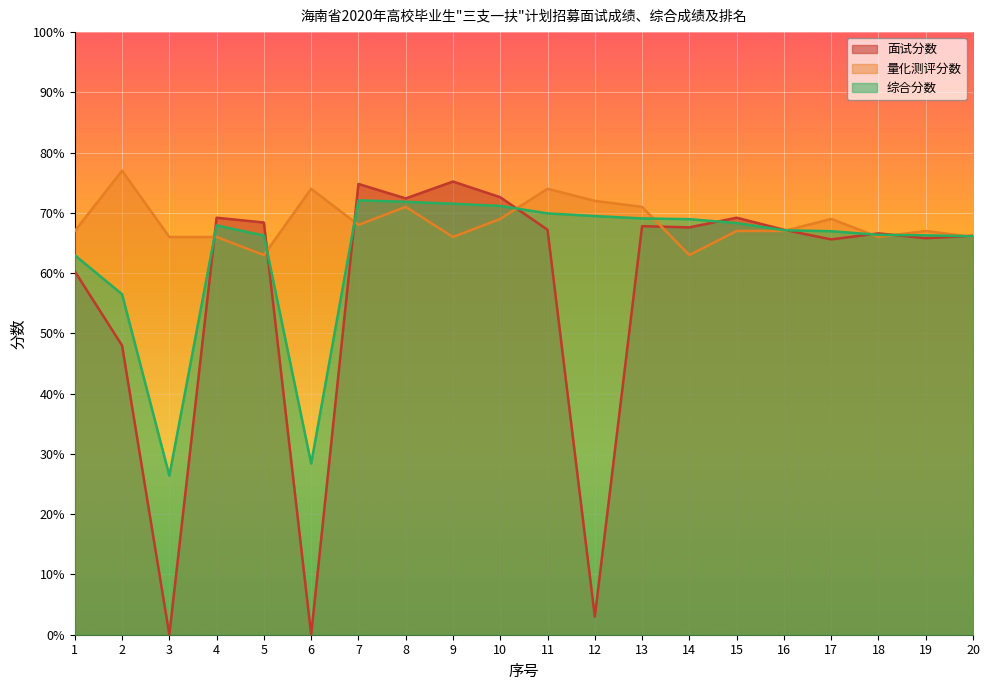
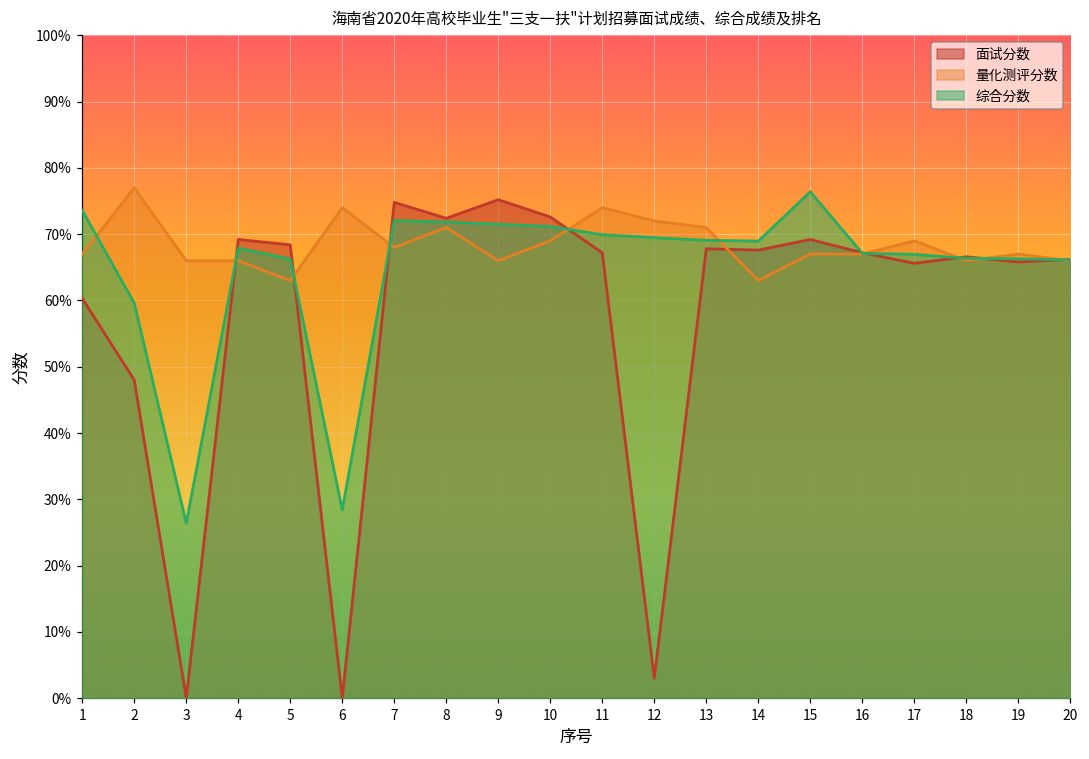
  {
    "面试分数": {
      "1": "60%",
      "2": "48%",
      "3": "0%",
      "4": "69%",
      "5": "68%",
      "6": "0%",
      "7": "75%",
      "8": "72%",
      "9": "75%",
      "10": "73%",
      "11": "67%",
      "12": "3%",
      "13": "68%",
      "14": "68%",
      "15": "69%",
      "17": "66%",
      "19": "66%"
    },
    "量化测评分数": {
      "1": "67%",
      "2": "77%",
      "3": "66%",
      "4": "66%",
      "5": "63%",
      "6": "74%",
      "7": "68%",
      "8": "71%",
      "9": "66%",
      "10": "69%",
      "11": "74%",
      "12": "72%",
      "13": "71%",
      "14": "63%",
      "15": "67%",
      "17": "69%",
      "19": "67%"
    },
    "综合分数": {
-     "1": "63%",
-     "2": "57%",
+     "1": "74%",
+     "2": "60%",
      "3": "26%",
      "4": "68%",
      "5": "66%",
      "6": "28%",
      "7": "72%",
      "8": "72%",
      "9": "72%",
      "10": "71%",
      "11": "70%",
      "12": "69%",
      "13": "69%",
      "14": "69%",
-     "15": "68%",
+     "15": "76%",
      "17": "67%",
      "19": "66%"
    }
  }
